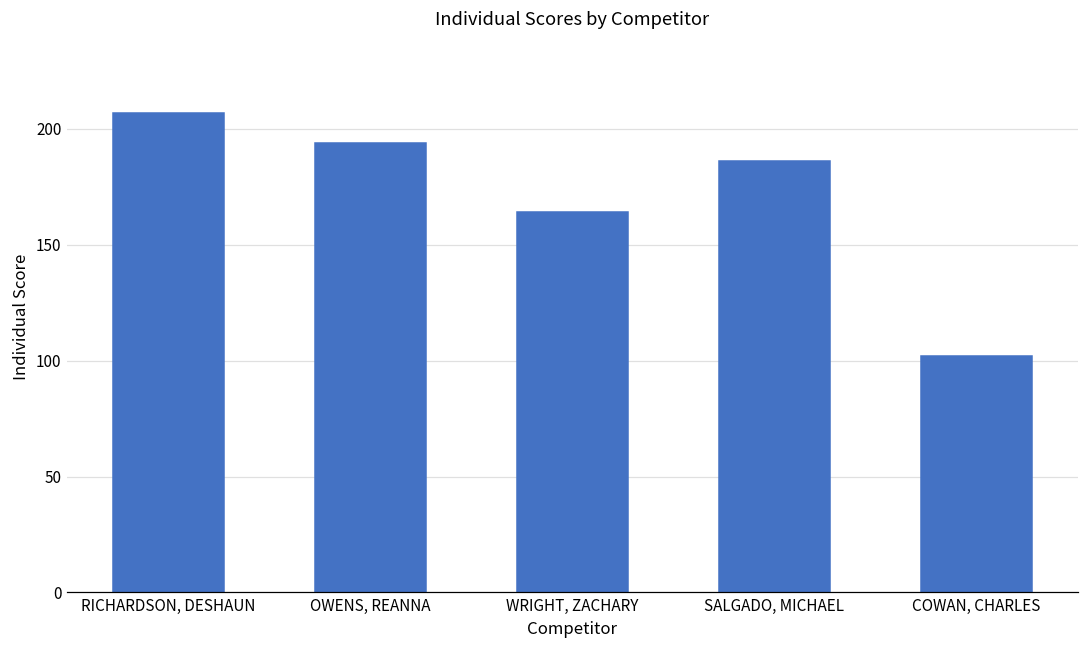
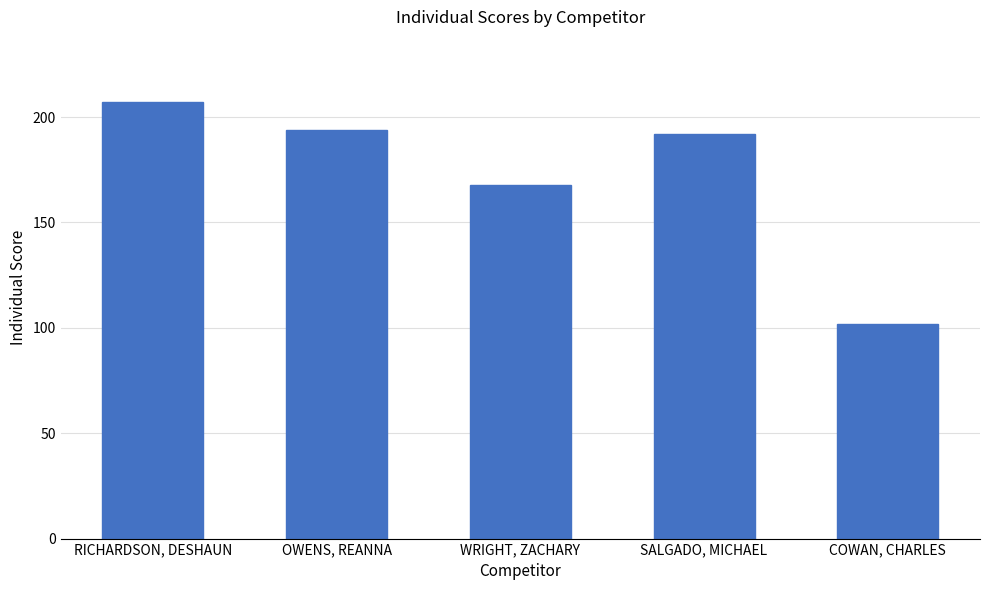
  {
    "RICHARDSON, DESHAUN": 207,
    "OWENS, REANNA": 194,
-   "WRIGHT, ZACHARY": 164,
-   "SALGADO, MICHAEL": 186,
+   "WRIGHT, ZACHARY": 168,
+   "SALGADO, MICHAEL": 192,
    "COWAN, CHARLES": 102
  }
